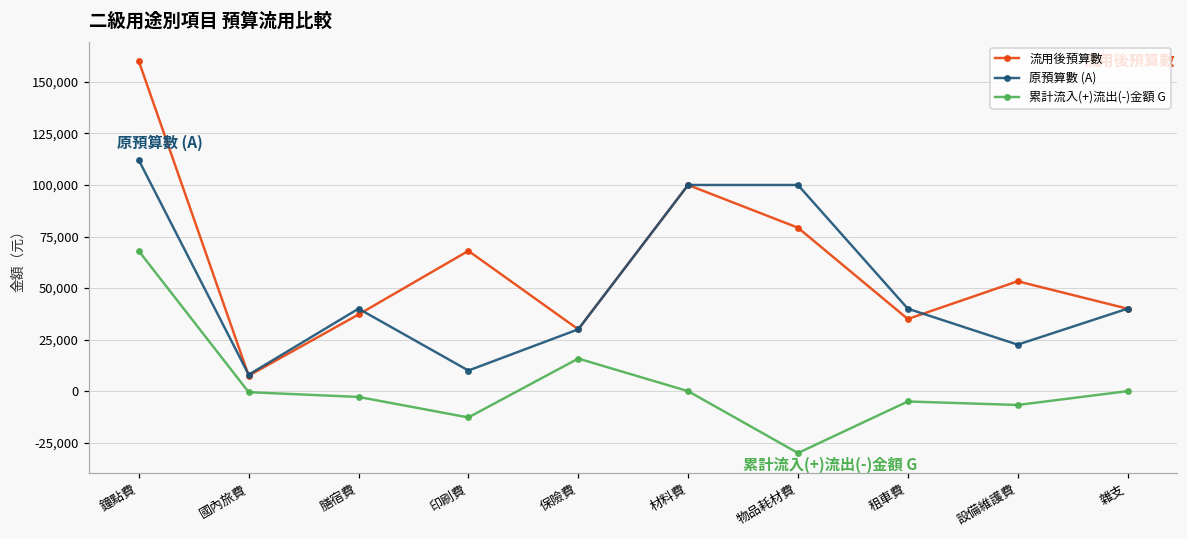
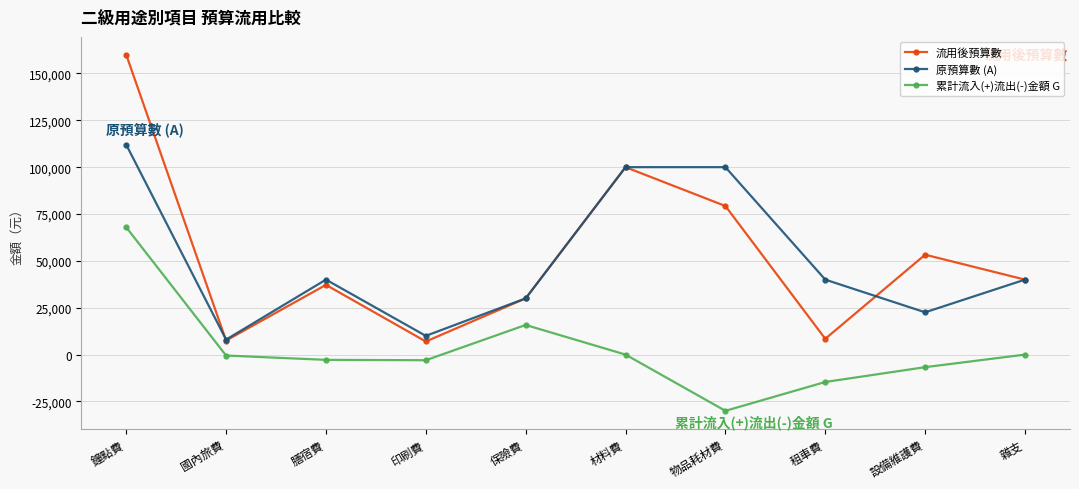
  {
    "流用後預算數": {
      "鐘點費": "160,000",
      "膳宿費": "37,000",
-     "印刷費": "68,000",
+     "印刷費": "7,000",
      "物品耗材費": "79,000",
-     "租車費": "35,000",
+     "租車費": "8,000",
      "設備維護費": "53,000"
    },
    "原預算數 (A)": {
      "鐘點費": "112,000",
      "膳宿費": "40,000",
      "印刷費": "10,000",
      "物品耗材費": "100,000",
      "租車費": "40,000",
      "設備維護費": "23,000"
    },
    "累計流入(+)流出(-)金額 G": {
      "鐘點費": "68,000",
      "國內旅費": "-1,000",
      "膳宿費": "-3,000",
-     "印刷費": "-13,000",
+     "印刷費": "-3,000",
      "保險費": "16,000",
      "材料費": "0",
      "物品耗材費": "-30,000",
-     "租車費": "-5,000",
+     "租車費": "-15,000",
      "設備維護費": "-7,000",
      "雜支": "0"
    }
  }
